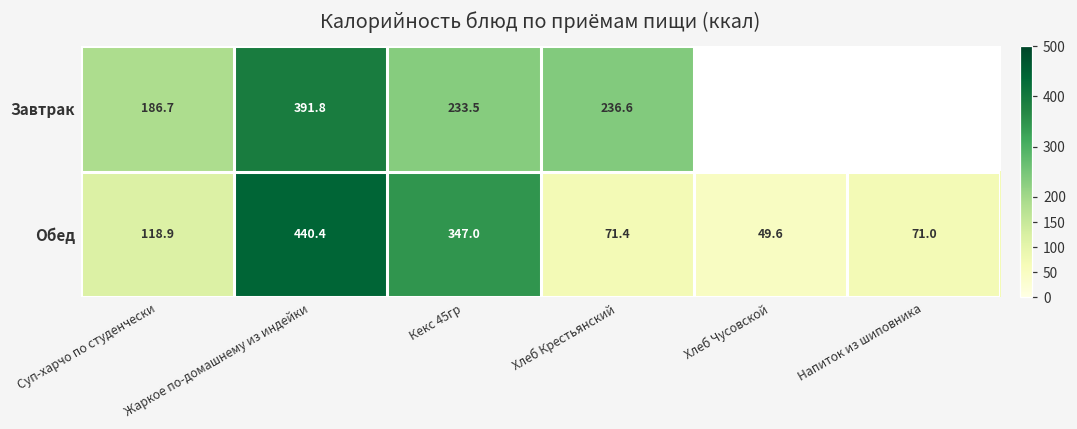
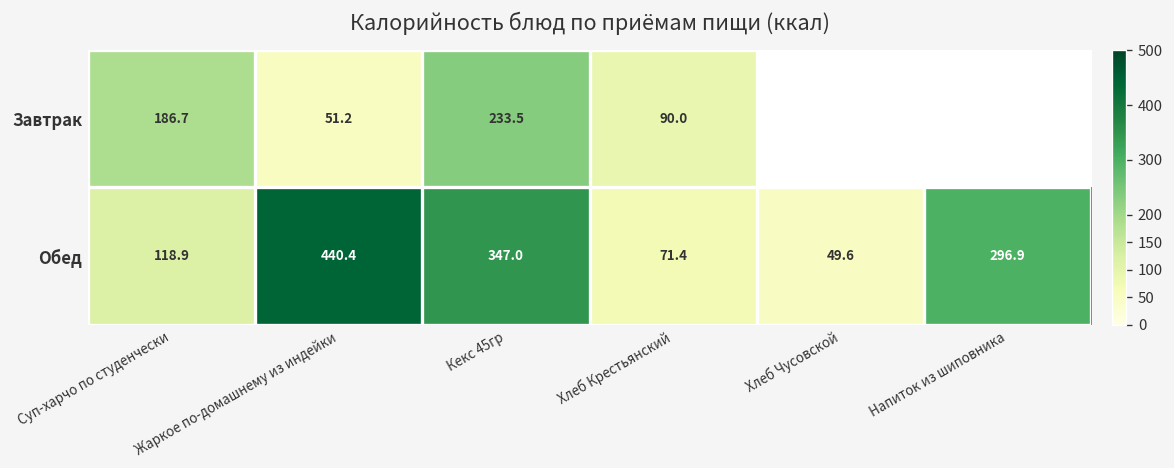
  {
    "Завтрак": {
      "Суп-харчо по студенчески": 186.7,
-     "Жаркое по-домашнему из индейки": 391.8,
+     "Жаркое по-домашнему из индейки": 51.2,
      "Кекс 45гр": 233.5,
-     "Хлеб Крестьянский": 236.6
+     "Хлеб Крестьянский": 90.0
    },
    "Обед": {
      "Суп-харчо по студенчески": 118.9,
      "Жаркое по-домашнему из индейки": 440.4,
      "Кекс 45гр": 347.0,
      "Хлеб Крестьянский": 71.4,
      "Хлеб Чусовской": 49.6,
-     "Напиток из шиповника": 71.0
+     "Напиток из шиповника": 296.9
    }
  }
